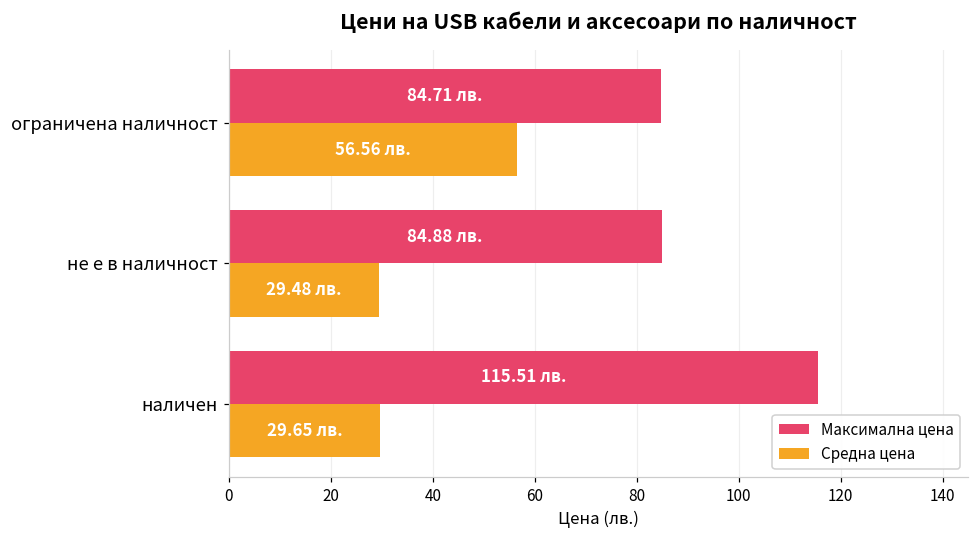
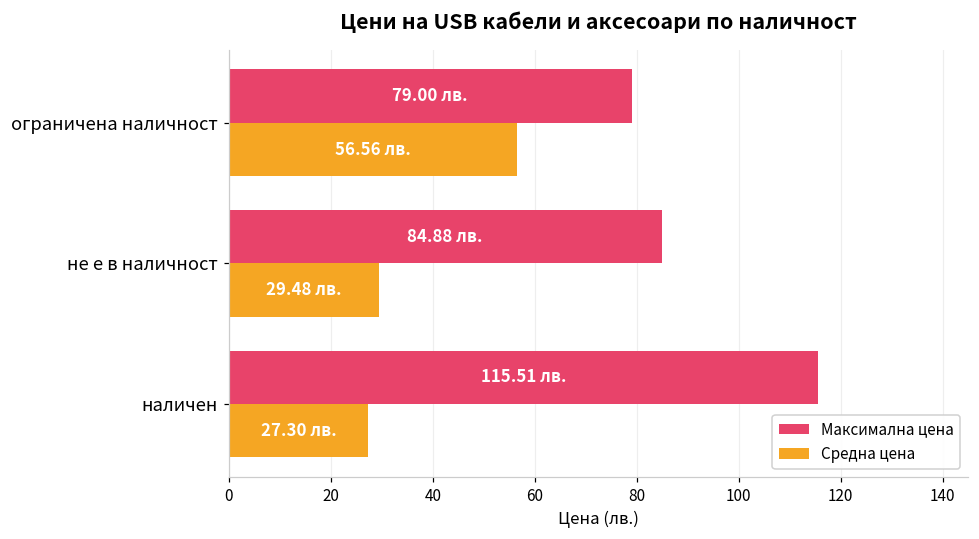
  {
    "Максимална цена": {
-     "ограничена наличност": 84.71,
+     "ограничена наличност": 79.00,
      "не е в наличност": 84.88,
      "наличен": 115.51
    },
    "Средна цена": {
      "ограничена наличност": 56.56,
      "не е в наличност": 29.48,
-     "наличен": 29.65
+     "наличен": 27.30
    }
  }
